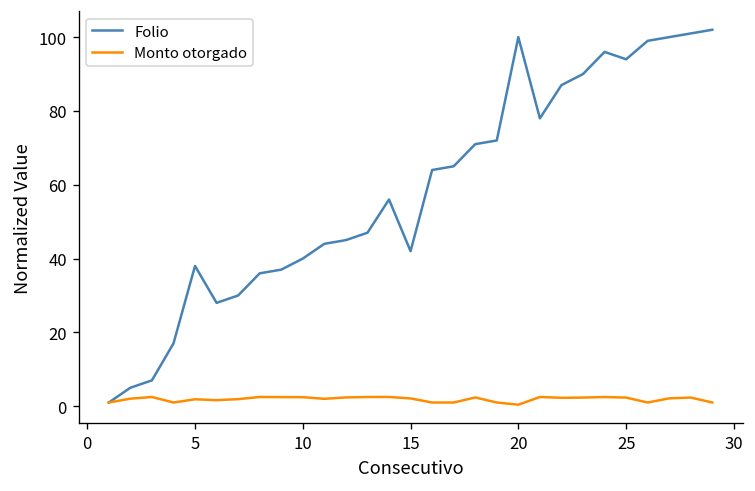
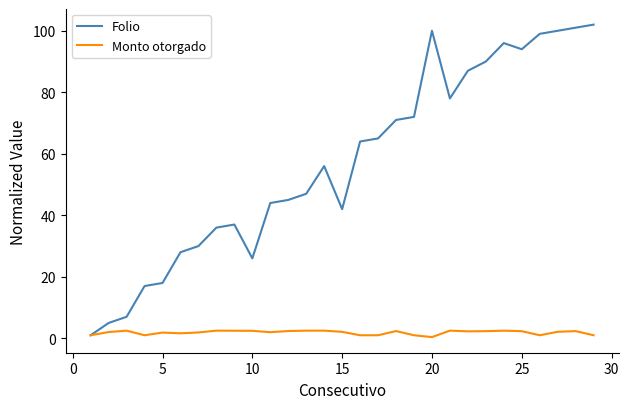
  {
    "Folio": {
-     "5": 38,
-     "10": 40,
+     "5": 18,
+     "10": 26,
      "15": 42,
      "20": 100,
      "25": 94
    },
    "Monto otorgado": {
      "5": 2,
      "10": 2,
      "15": 2,
      "20": 0,
      "25": 2
    }
  }
